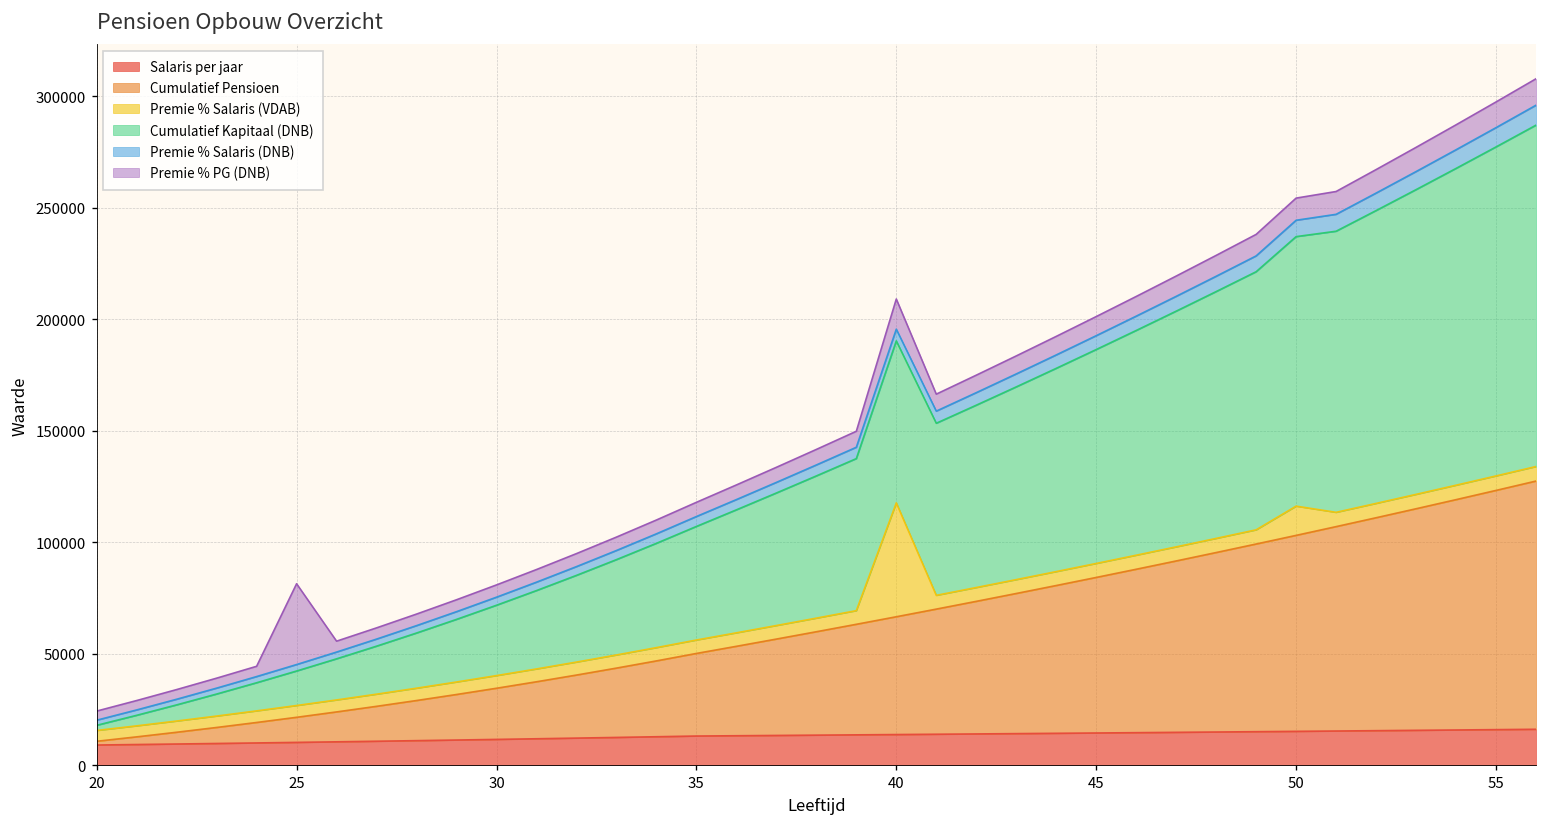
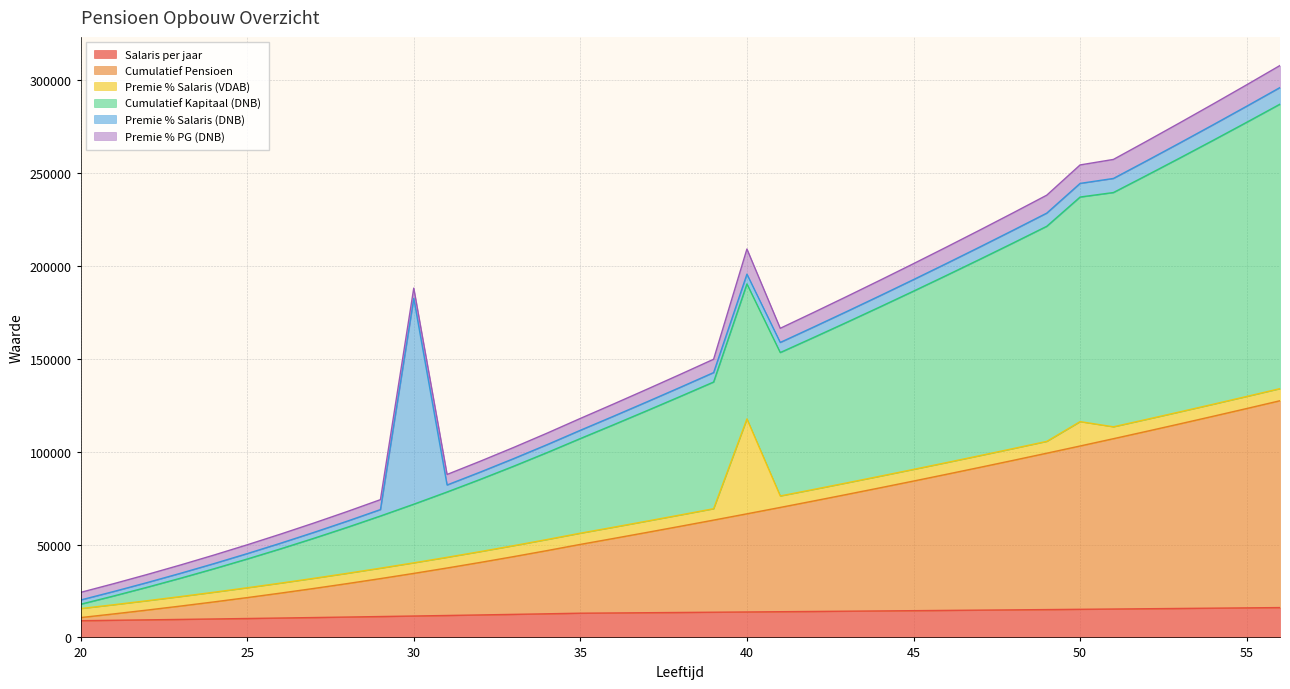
  {
    "Premie % Salaris (VDAB)": {
      "20": 5000,
      "25": 5000,
      "30": 6000,
      "35": 6000,
      "40": 51000,
      "45": 6000,
      "50": 13000,
      "55": 6000
    },
    "Cumulatief Kapitaal (DNB)": {
      "20": 2000,
      "25": 15000,
      "30": 32000,
      "35": 51000,
      "40": 73000,
      "45": 96000,
      "50": 121000,
      "55": 148000
    },
    "Premie % Salaris (DNB)": {
      "20": 2000,
      "25": 3000,
-     "30": 4000,
+     "30": 111000,
      "35": 4000,
      "40": 5000,
      "45": 6000,
      "50": 7000,
      "55": 9000
    },
    "Premie % PG (DNB)": {
      "20": 4000,
-     "25": 36000,
+     "25": 5000,
      "30": 6000,
      "35": 6000,
      "40": 14000,
      "45": 9000,
      "50": 10000,
      "55": 12000
    }
  }
